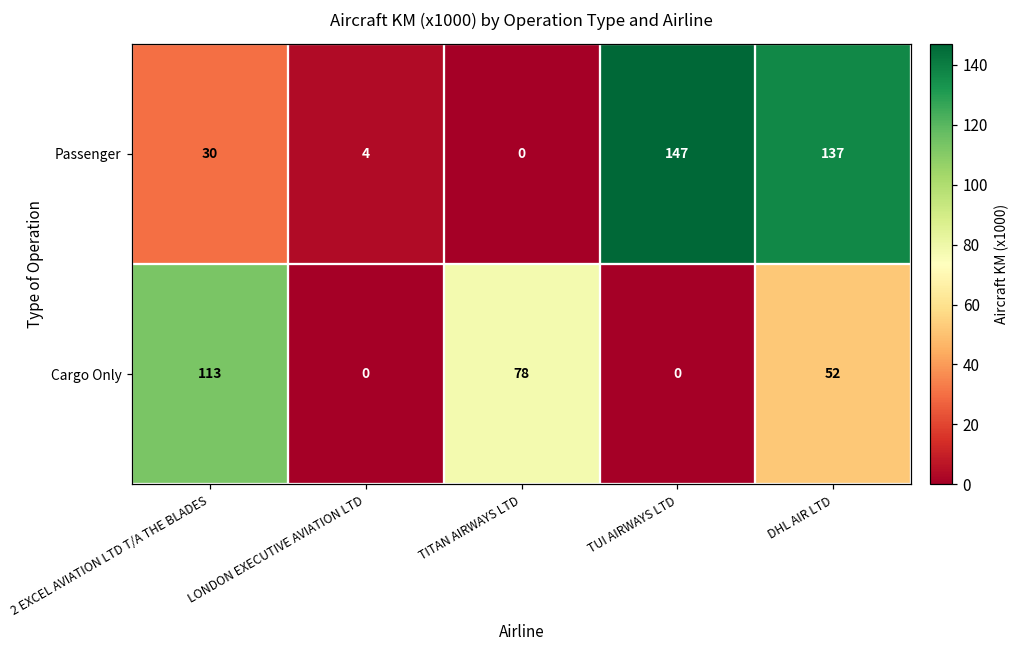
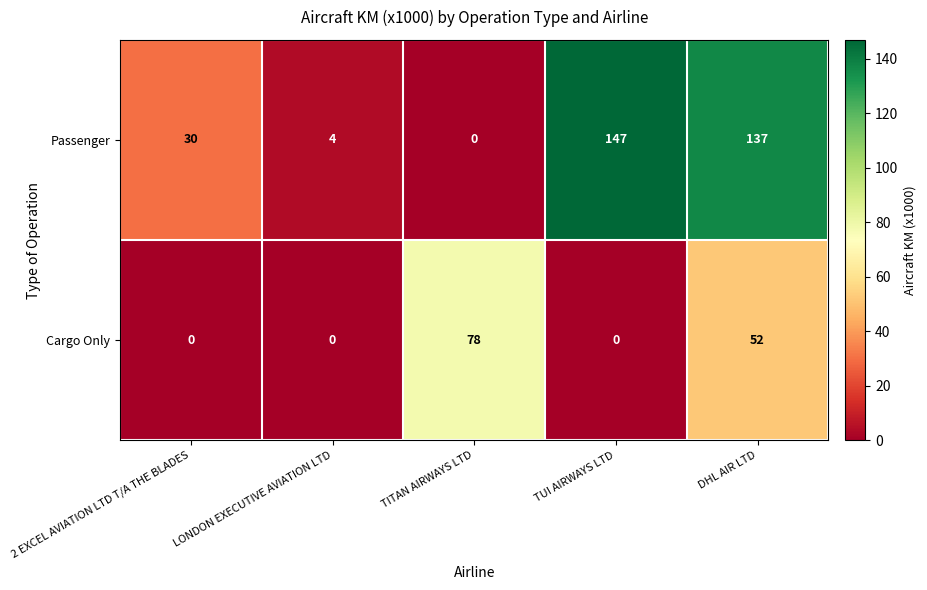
  {
    "Passenger": {
      "2 EXCEL AVIATION LTD T/A THE BLADES": 30,
      "LONDON EXECUTIVE AVIATION LTD": 4,
      "TITAN AIRWAYS LTD": 0,
      "TUI AIRWAYS LTD": 147,
      "DHL AIR LTD": 137
    },
    "Cargo Only": {
-     "2 EXCEL AVIATION LTD T/A THE BLADES": 113,
+     "2 EXCEL AVIATION LTD T/A THE BLADES": 0,
      "LONDON EXECUTIVE AVIATION LTD": 0,
      "TITAN AIRWAYS LTD": 78,
      "TUI AIRWAYS LTD": 0,
      "DHL AIR LTD": 52
    }
  }
